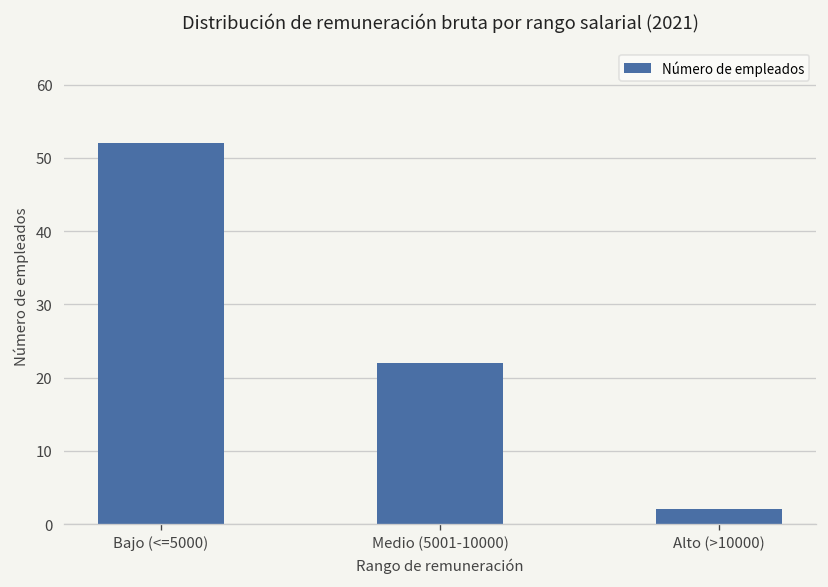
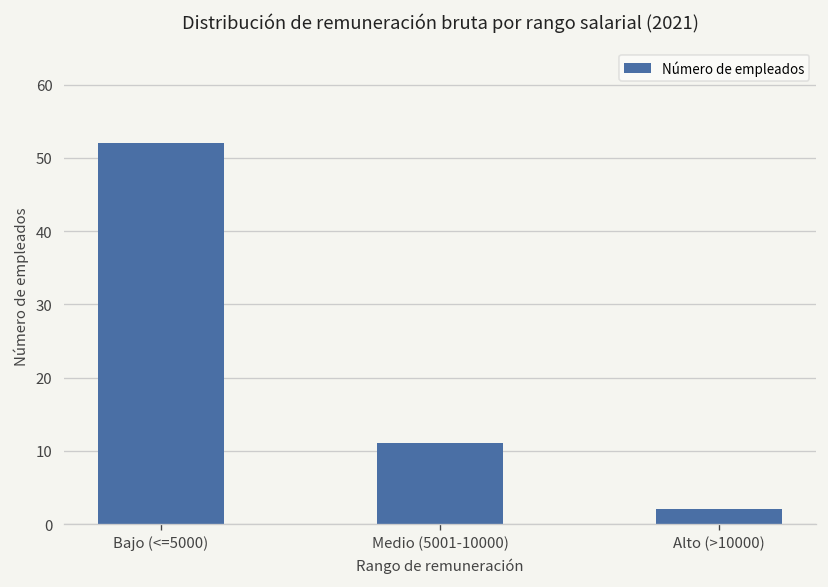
  {
    "Bajo (<=5000)": 52,
-   "Medio (5001-10000)": 22,
+   "Medio (5001-10000)": 11,
    "Alto (>10000)": 2
  }
